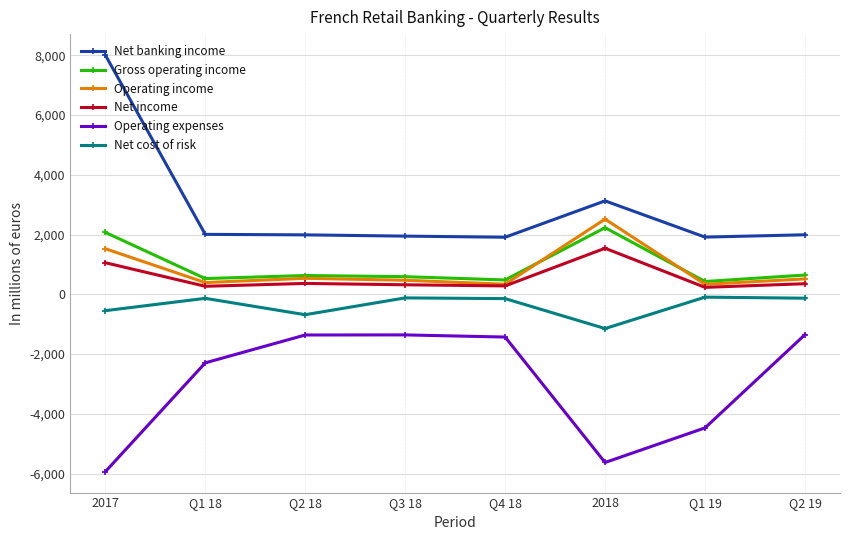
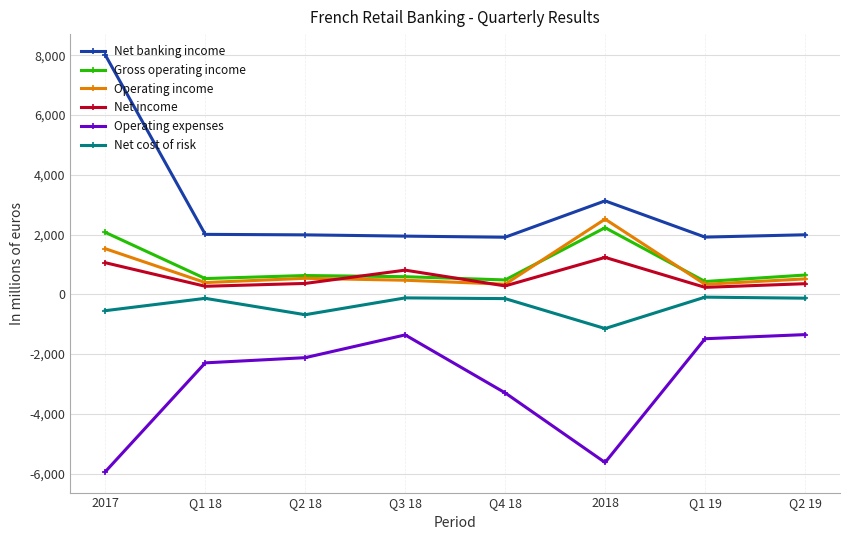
  {
    "Net banking income": {
      "2017": "8,000",
      "Q1 18": "2,000",
      "Q2 18": "2,000",
      "Q3 18": "1,900",
      "Q4 18": "1,900",
      "2018": "3,100",
      "Q1 19": "1,900",
      "Q2 19": "2,000"
    },
    "Gross operating income": {
      "2017": "2,100",
      "Q1 18": "500",
      "Q2 18": "600",
      "Q3 18": "600",
      "Q4 18": "500",
      "2018": "2,200",
      "Q1 19": "400",
      "Q2 19": "600"
    },
    "Operating income": {
      "2017": "1,500",
      "Q1 18": "400",
      "Q2 18": "500",
      "Q3 18": "500",
      "2018": "2,500",
      "Q1 19": "300",
      "Q2 19": "500"
    },
    "Net income": {
      "2017": "1,100",
      "Q1 18": "300",
      "Q2 18": "400",
-     "Q3 18": "300",
-     "2018": "1,500",
+     "Q3 18": "800",
+     "2018": "1,200",
      "Q1 19": "200",
      "Q2 19": "400"
    },
    "Operating expenses": {
      "2017": "-5,900",
      "Q1 18": "-2,300",
-     "Q2 18": "-1,400",
+     "Q2 18": "-2,100",
      "Q3 18": "-1,400",
-     "Q4 18": "-1,400",
+     "Q4 18": "-3,300",
      "2018": "-5,600",
-     "Q1 19": "-4,500",
+     "Q1 19": "-1,500",
      "Q2 19": "-1,300"
    },
    "Net cost of risk": {
      "2017": "-500",
      "Q1 18": "-100",
      "Q2 18": "-700",
      "Q3 18": "-100",
      "Q4 18": "-100",
      "2018": "-1,100",
      "Q1 19": "-100",
      "Q2 19": "-100"
    }
  }
